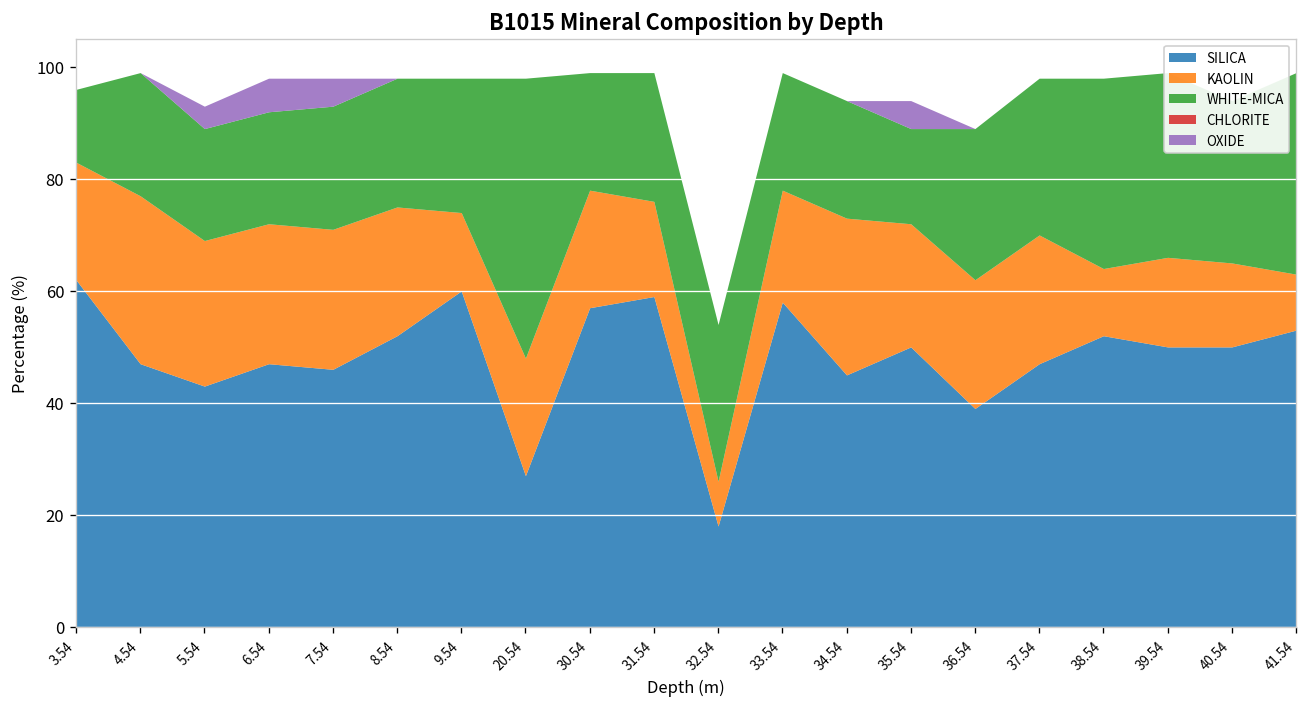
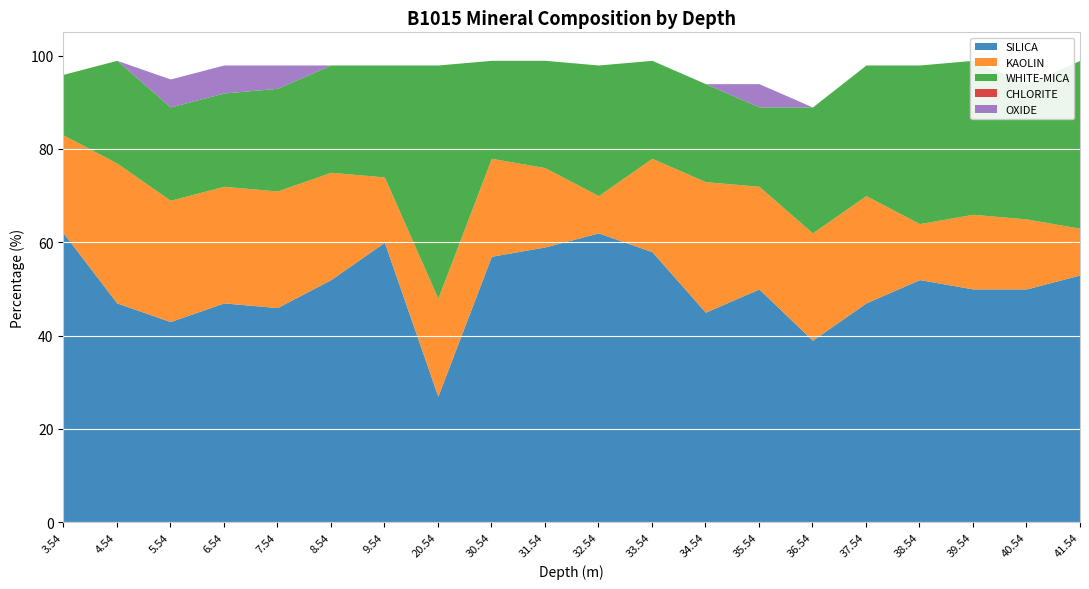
  {
    "SILICA": {
      "3.54": 62,
      "4.54": 47,
      "5.54": 43,
      "6.54": 47,
      "7.54": 46,
      "8.54": 52,
      "9.54": 60,
      "20.54": 27,
      "30.54": 57,
      "31.54": 59,
-     "32.54": 18,
+     "32.54": 62,
      "33.54": 58,
      "34.54": 45,
      "35.54": 50,
      "36.54": 39,
      "37.54": 47,
      "38.54": 52,
      "39.54": 50,
      "40.54": 50,
      "41.54": 53
    },
    "KAOLIN": {
      "3.54": 21,
      "4.54": 30,
      "5.54": 26,
      "6.54": 25,
      "7.54": 25,
      "8.54": 23,
      "9.54": 14,
      "20.54": 21,
      "30.54": 21,
      "31.54": 17,
      "32.54": 8,
      "33.54": 20,
      "34.54": 28,
      "35.54": 22,
      "36.54": 23,
      "37.54": 23,
      "38.54": 12,
      "39.54": 16,
      "40.54": 15,
      "41.54": 10
    },
    "OXIDE": {
-     "5.54": 4,
+     "5.54": 6,
      "6.54": 6,
      "7.54": 5,
      "35.54": 5
    }
  }
